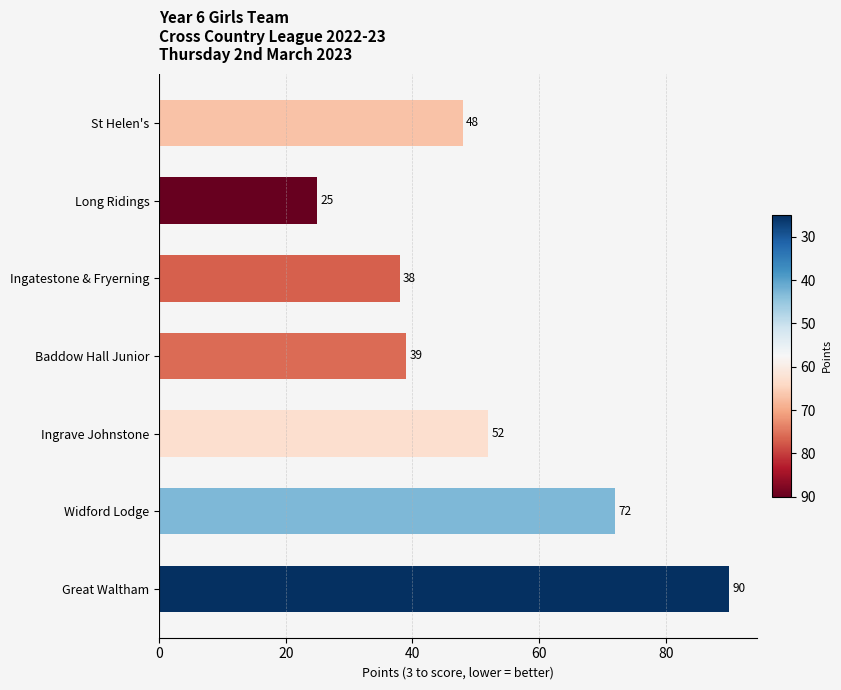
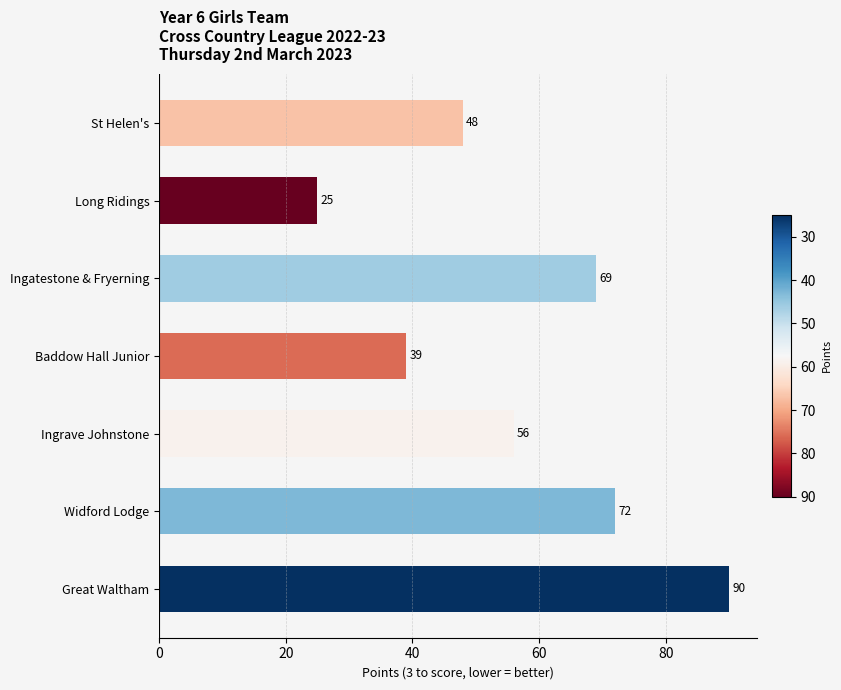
  {
    "St Helen's": 48,
    "Long Ridings": 25,
-   "Ingatestone & Fryerning": 38,
+   "Ingatestone & Fryerning": 69,
    "Baddow Hall Junior": 39,
-   "Ingrave Johnstone": 52,
+   "Ingrave Johnstone": 56,
    "Widford Lodge": 72,
    "Great Waltham": 90
  }
